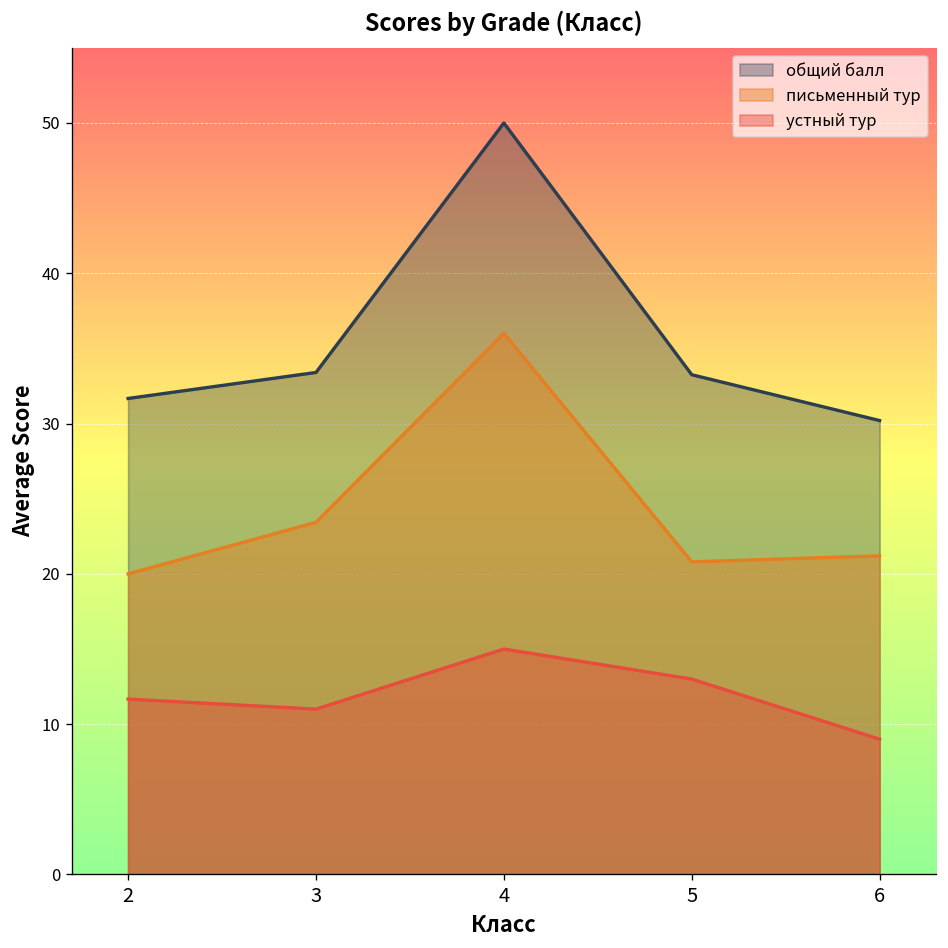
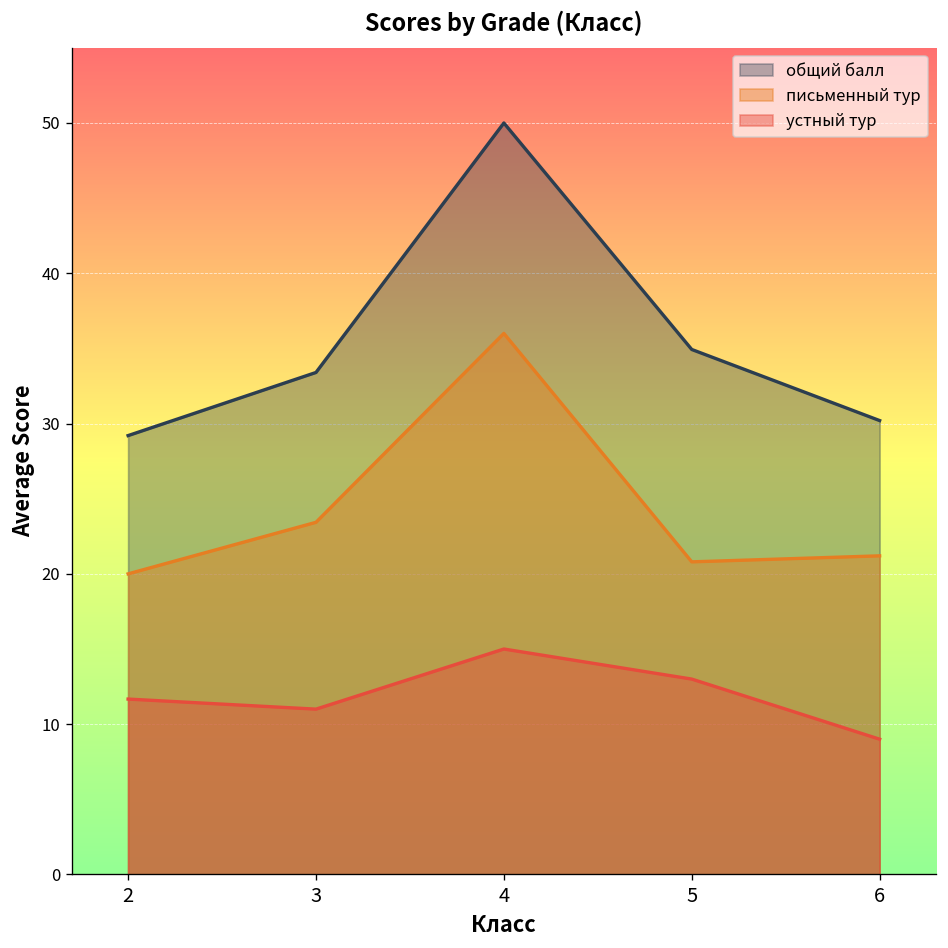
  {
    "общий балл": {
-     "2": 31.7,
+     "2": 29.2,
      "3": 33.4,
      "4": 50.0,
-     "5": 33.3,
+     "5": 34.9,
      "6": 30.2
    }
  }
